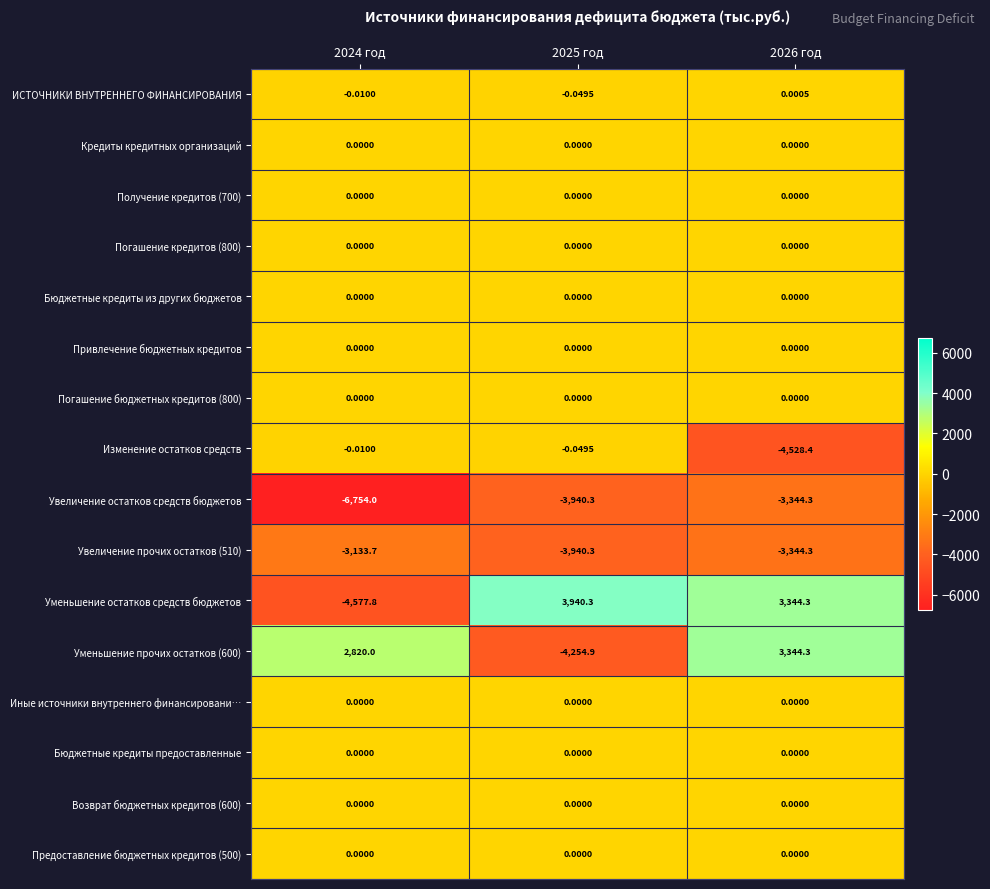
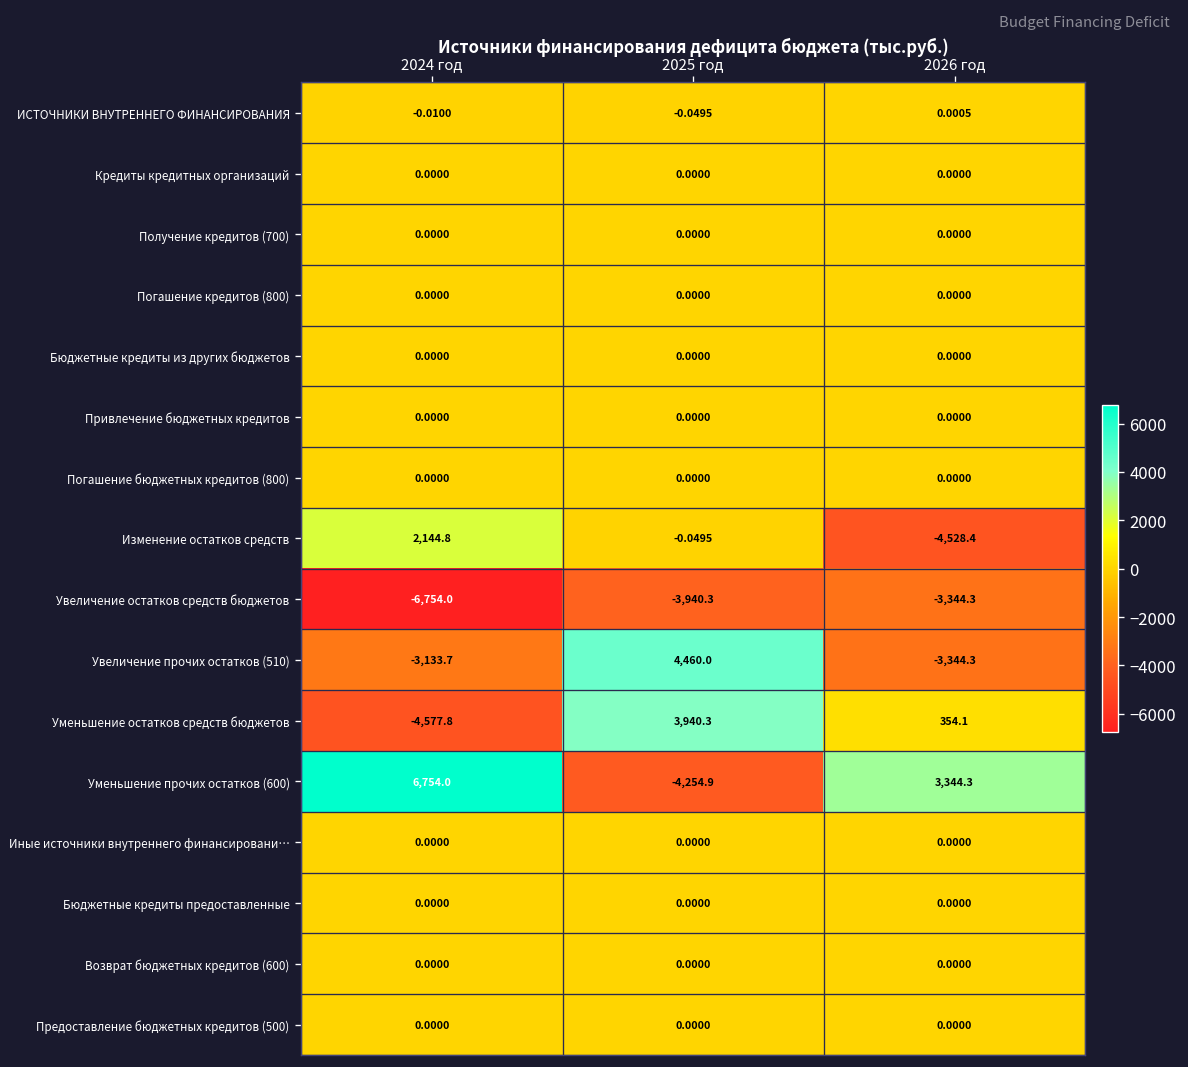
  {
    "ИСТОЧНИКИ ВНУТРЕННЕГО ФИНАНСИРОВАНИЯ": {
      "2024 год": "-0.0100",
      "2025 год": "-0.0495",
      "2026 год": "0.0005"
    },
    "Кредиты кредитных организаций": {
      "2024 год": "0.0000",
      "2025 год": "0.0000",
      "2026 год": "0.0000"
    },
    "Получение кредитов (700)": {
      "2024 год": "0.0000",
      "2025 год": "0.0000",
      "2026 год": "0.0000"
    },
    "Погашение кредитов (800)": {
      "2024 год": "0.0000",
      "2025 год": "0.0000",
      "2026 год": "0.0000"
    },
    "Бюджетные кредиты из других бюджетов": {
      "2024 год": "0.0000",
      "2025 год": "0.0000",
      "2026 год": "0.0000"
    },
    "Привлечение бюджетных кредитов": {
      "2024 год": "0.0000",
      "2025 год": "0.0000",
      "2026 год": "0.0000"
    },
    "Погашение бюджетных кредитов (800)": {
      "2024 год": "0.0000",
      "2025 год": "0.0000",
      "2026 год": "0.0000"
    },
    "Изменение остатков средств": {
-     "2024 год": "-0.0100",
+     "2024 год": "2,144.8",
      "2025 год": "-0.0495",
      "2026 год": "-4,528.4"
    },
    "Увеличение остатков средств бюджетов": {
      "2024 год": "-6,754.0",
      "2025 год": "-3,940.3",
      "2026 год": "-3,344.3"
    },
    "Увеличение прочих остатков (510)": {
      "2024 год": "-3,133.7",
-     "2025 год": "-3,940.3",
+     "2025 год": "4,460.0",
      "2026 год": "-3,344.3"
    },
    "Уменьшение остатков средств бюджетов": {
      "2024 год": "-4,577.8",
      "2025 год": "3,940.3",
-     "2026 год": "3,344.3"
+     "2026 год": "354.1"
    },
    "Уменьшение прочих остатков (600)": {
-     "2024 год": "2,820.0",
+     "2024 год": "6,754.0",
      "2025 год": "-4,254.9",
      "2026 год": "3,344.3"
    },
    "Иные источники внутреннего финансировани…": {
      "2024 год": "0.0000",
      "2025 год": "0.0000",
      "2026 год": "0.0000"
    },
    "Бюджетные кредиты предоставленные": {
      "2024 год": "0.0000",
      "2025 год": "0.0000",
      "2026 год": "0.0000"
    },
    "Возврат бюджетных кредитов (600)": {
      "2024 год": "0.0000",
      "2025 год": "0.0000",
      "2026 год": "0.0000"
    },
    "Предоставление бюджетных кредитов (500)": {
      "2024 год": "0.0000",
      "2025 год": "0.0000",
      "2026 год": "0.0000"
    }
  }
